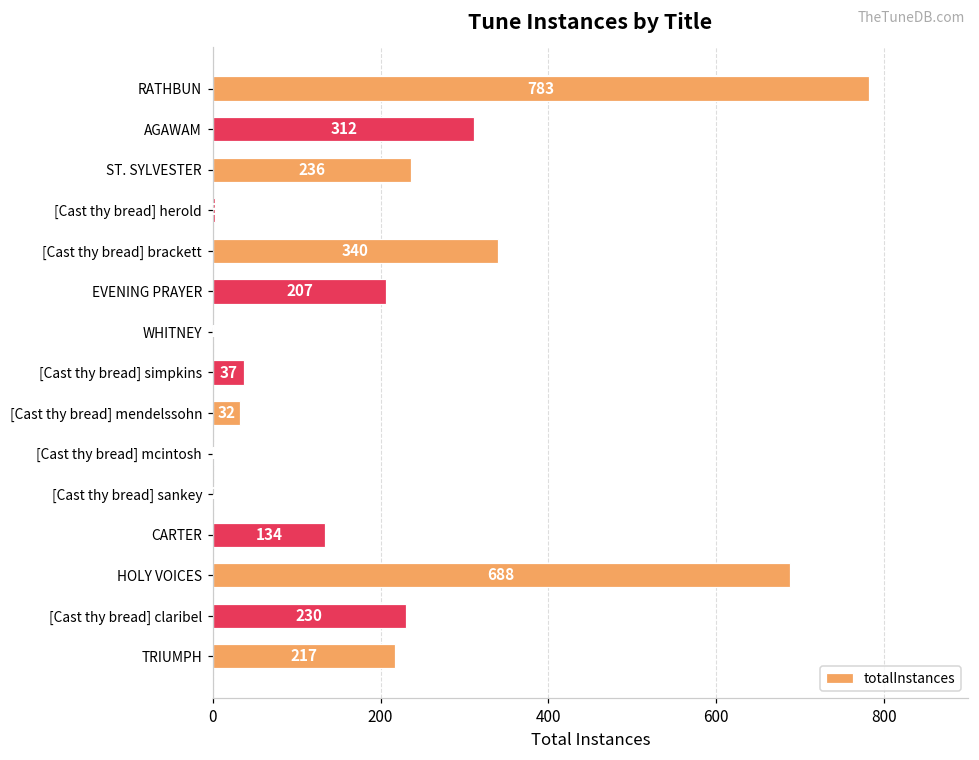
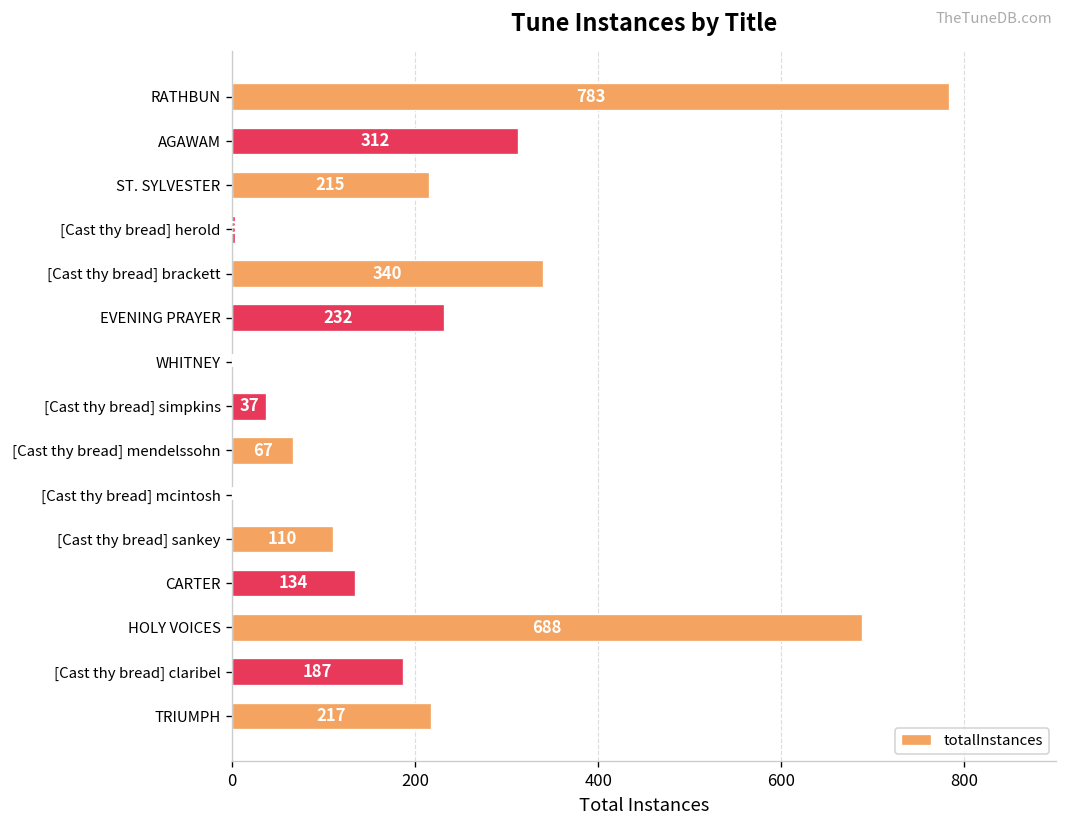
  {
    "RATHBUN": 783,
    "AGAWAM": 312,
-   "ST. SYLVESTER": 236,
+   "ST. SYLVESTER": 215,
    "[Cast thy bread] brackett": 340,
-   "EVENING PRAYER": 207,
+   "EVENING PRAYER": 232,
    "[Cast thy bread] simpkins": 37,
-   "[Cast thy bread] mendelssohn": 32,
-   "[Cast thy bread] sankey": 0,
+   "[Cast thy bread] mendelssohn": 67,
+   "[Cast thy bread] sankey": 110,
    "CARTER": 134,
    "HOLY VOICES": 688,
-   "[Cast thy bread] claribel": 230,
+   "[Cast thy bread] claribel": 187,
    "TRIUMPH": 217
  }
